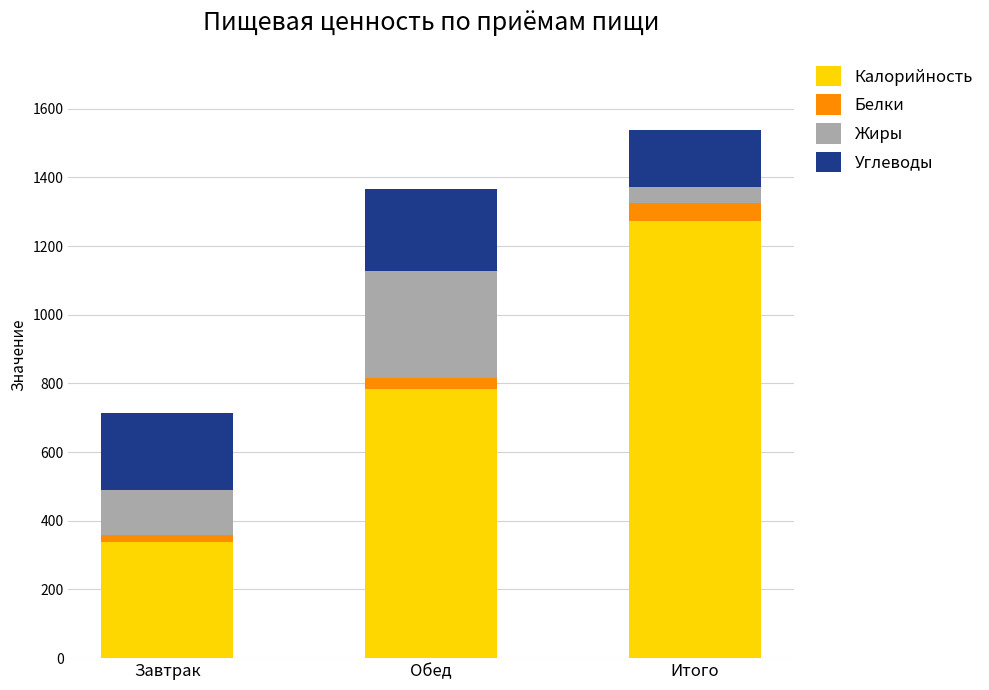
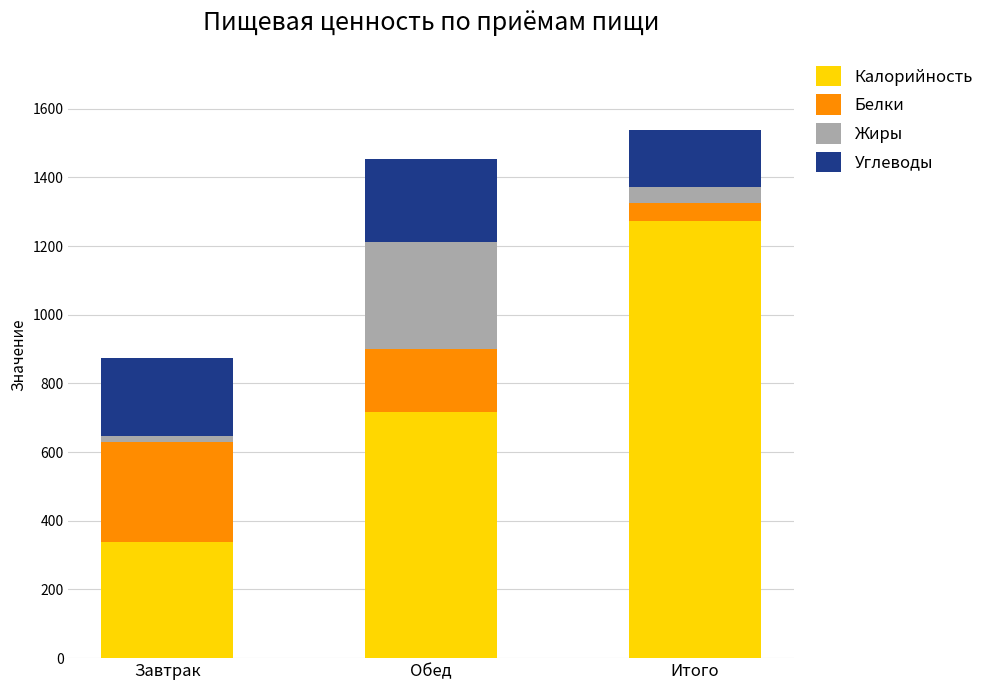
  {
    "Калорийность": {
      "Завтрак": 340,
-     "Обед": 780,
+     "Обед": 720,
      "Итого": 1270
    },
    "Белки": {
-     "Завтрак": 20,
-     "Обед": 30,
+     "Завтрак": 290,
+     "Обед": 180,
      "Итого": 50
    },
    "Жиры": {
-     "Завтрак": 130,
+     "Завтрак": 20,
      "Обед": 310,
      "Итого": 50
    },
    "Углеводы": {
      "Завтрак": 230,
      "Обед": 240,
      "Итого": 170
    }
  }
